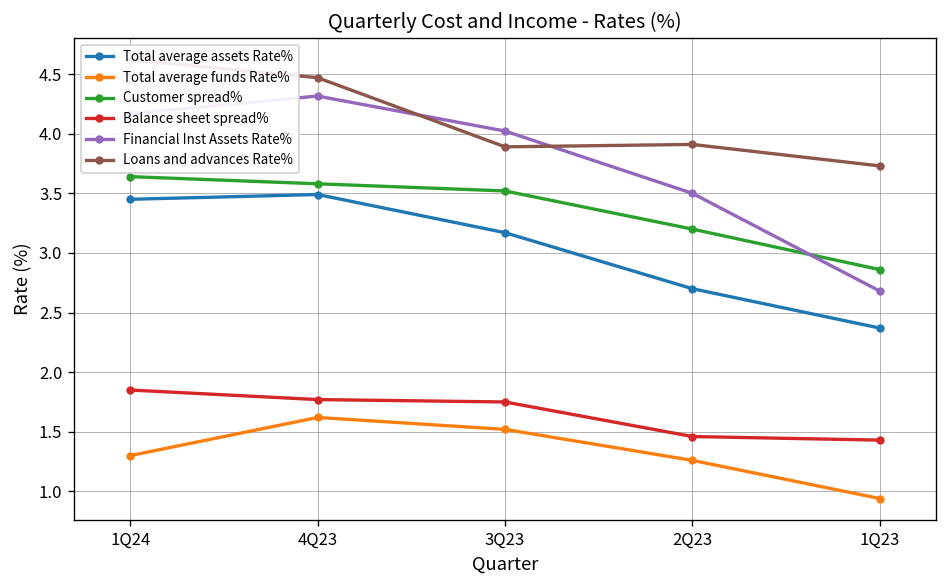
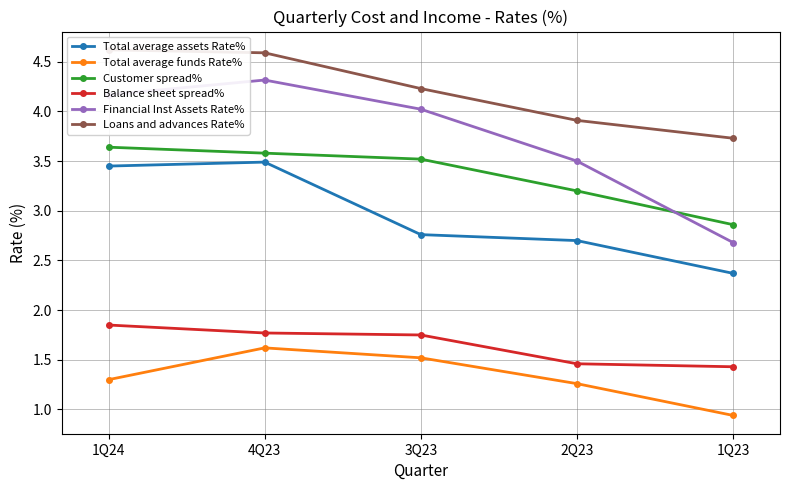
  {
    "Total average assets Rate%": {
      "1Q24": 3.5,
      "4Q23": 3.5,
-     "3Q23": 3.2,
+     "3Q23": 2.8,
      "2Q23": 2.7,
      "1Q23": 2.4
    },
    "Total average funds Rate%": {
      "1Q24": 1.3,
      "4Q23": 1.6,
      "3Q23": 1.5,
      "2Q23": 1.3,
      "1Q23": 0.9
    },
    "Customer spread%": {
      "1Q24": 3.6,
      "4Q23": 3.6,
      "3Q23": 3.5,
      "2Q23": 3.2,
      "1Q23": 2.9
    },
    "Balance sheet spread%": {
      "1Q24": 1.9,
      "4Q23": 1.8,
      "3Q23": 1.8,
      "2Q23": 1.5,
      "1Q23": 1.4
    },
    "Financial Inst Assets Rate%": {
      "4Q23": 4.3,
      "3Q23": 4.0,
      "2Q23": 3.5,
      "1Q23": 2.7
    },
    "Loans and advances Rate%": {
-     "4Q23": 4.5,
-     "3Q23": 3.9,
+     "4Q23": 4.6,
+     "3Q23": 4.2,
      "2Q23": 3.9,
      "1Q23": 3.7
    }
  }
